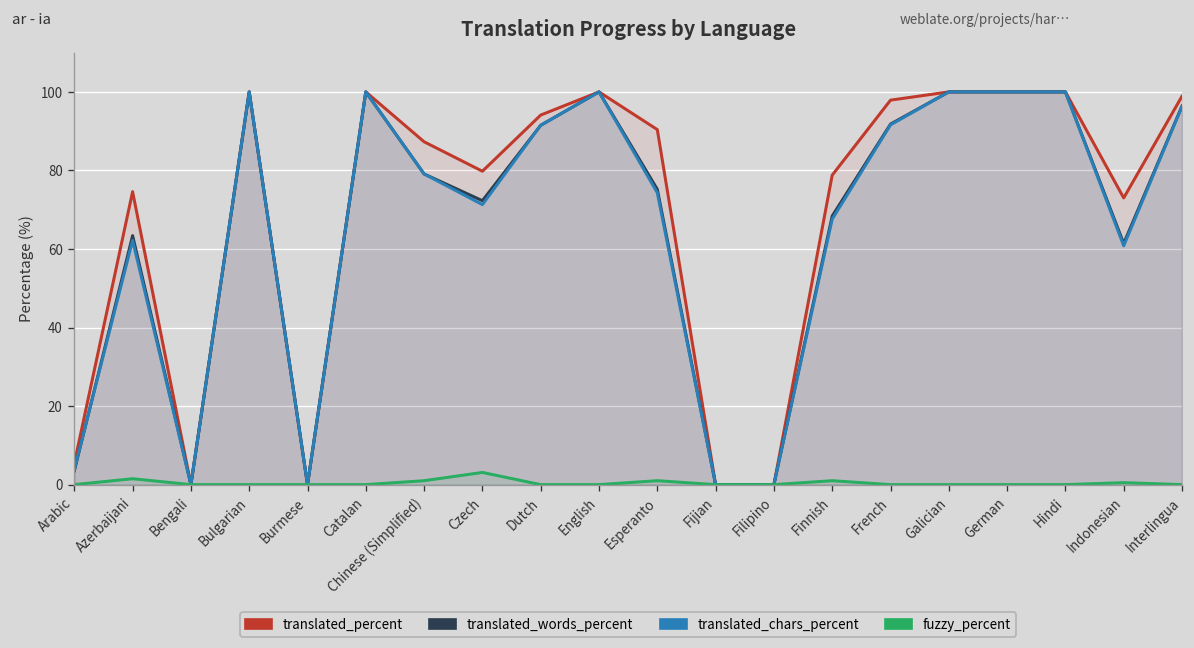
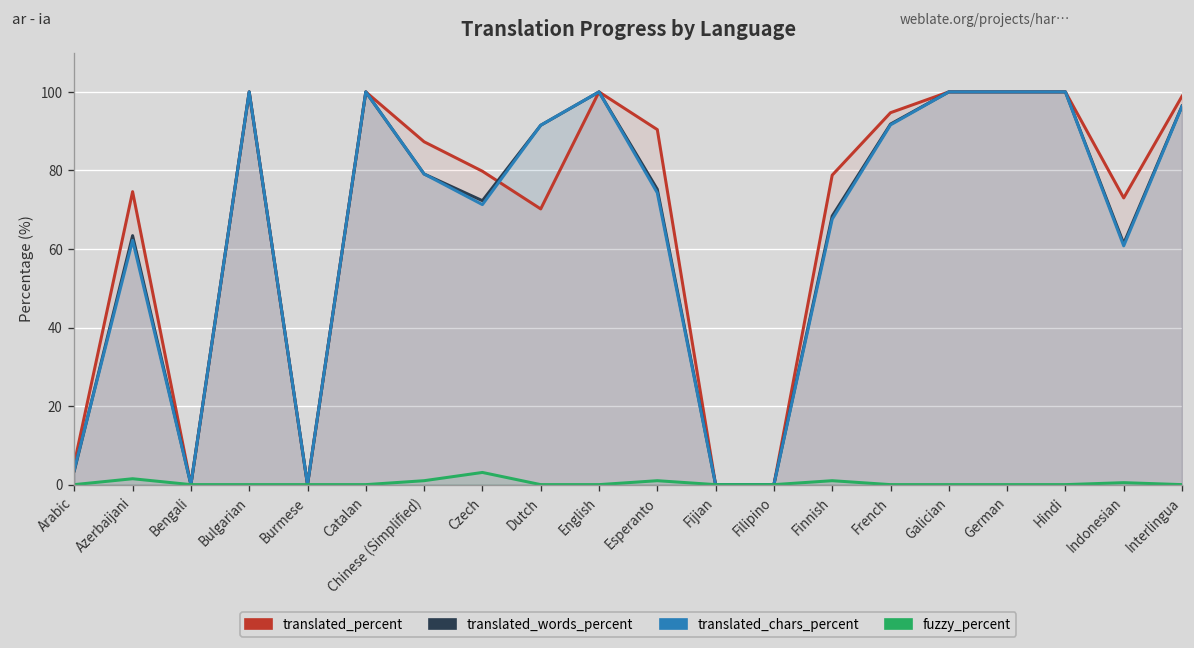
  {
    "translated_percent": {
      "Arabic": 5,
      "Azerbaijani": 75,
      "Chinese (Simplified)": 87,
      "Czech": 80,
-     "Dutch": 94,
+     "Dutch": 70,
      "Esperanto": 90,
      "Finnish": 79,
-     "French": 98,
+     "French": 95,
      "Indonesian": 73,
      "Interlingua": 99
    },
    "translated_words_percent": {
      "Azerbaijani": 63,
      "Czech": 72,
      "Esperanto": 75,
      "Finnish": 68
    },
    "translated_chars_percent": {
      "Azerbaijani": 62,
      "Czech": 71,
      "Esperanto": 74,
      "Finnish": 68
    },
    "fuzzy_percent": {
      "Arabic": 0,
      "Azerbaijani": 2,
      "Bulgarian": 0,
      "Catalan": 0,
      "Chinese (Simplified)": 1,
      "Czech": 3,
      "Dutch": 0,
      "English": 0,
      "Esperanto": 1,
      "Finnish": 1,
      "French": 0,
      "Galician": 0,
      "German": 0,
      "Hindi": 0,
      "Indonesian": 1,
      "Interlingua": 0
    }
  }
